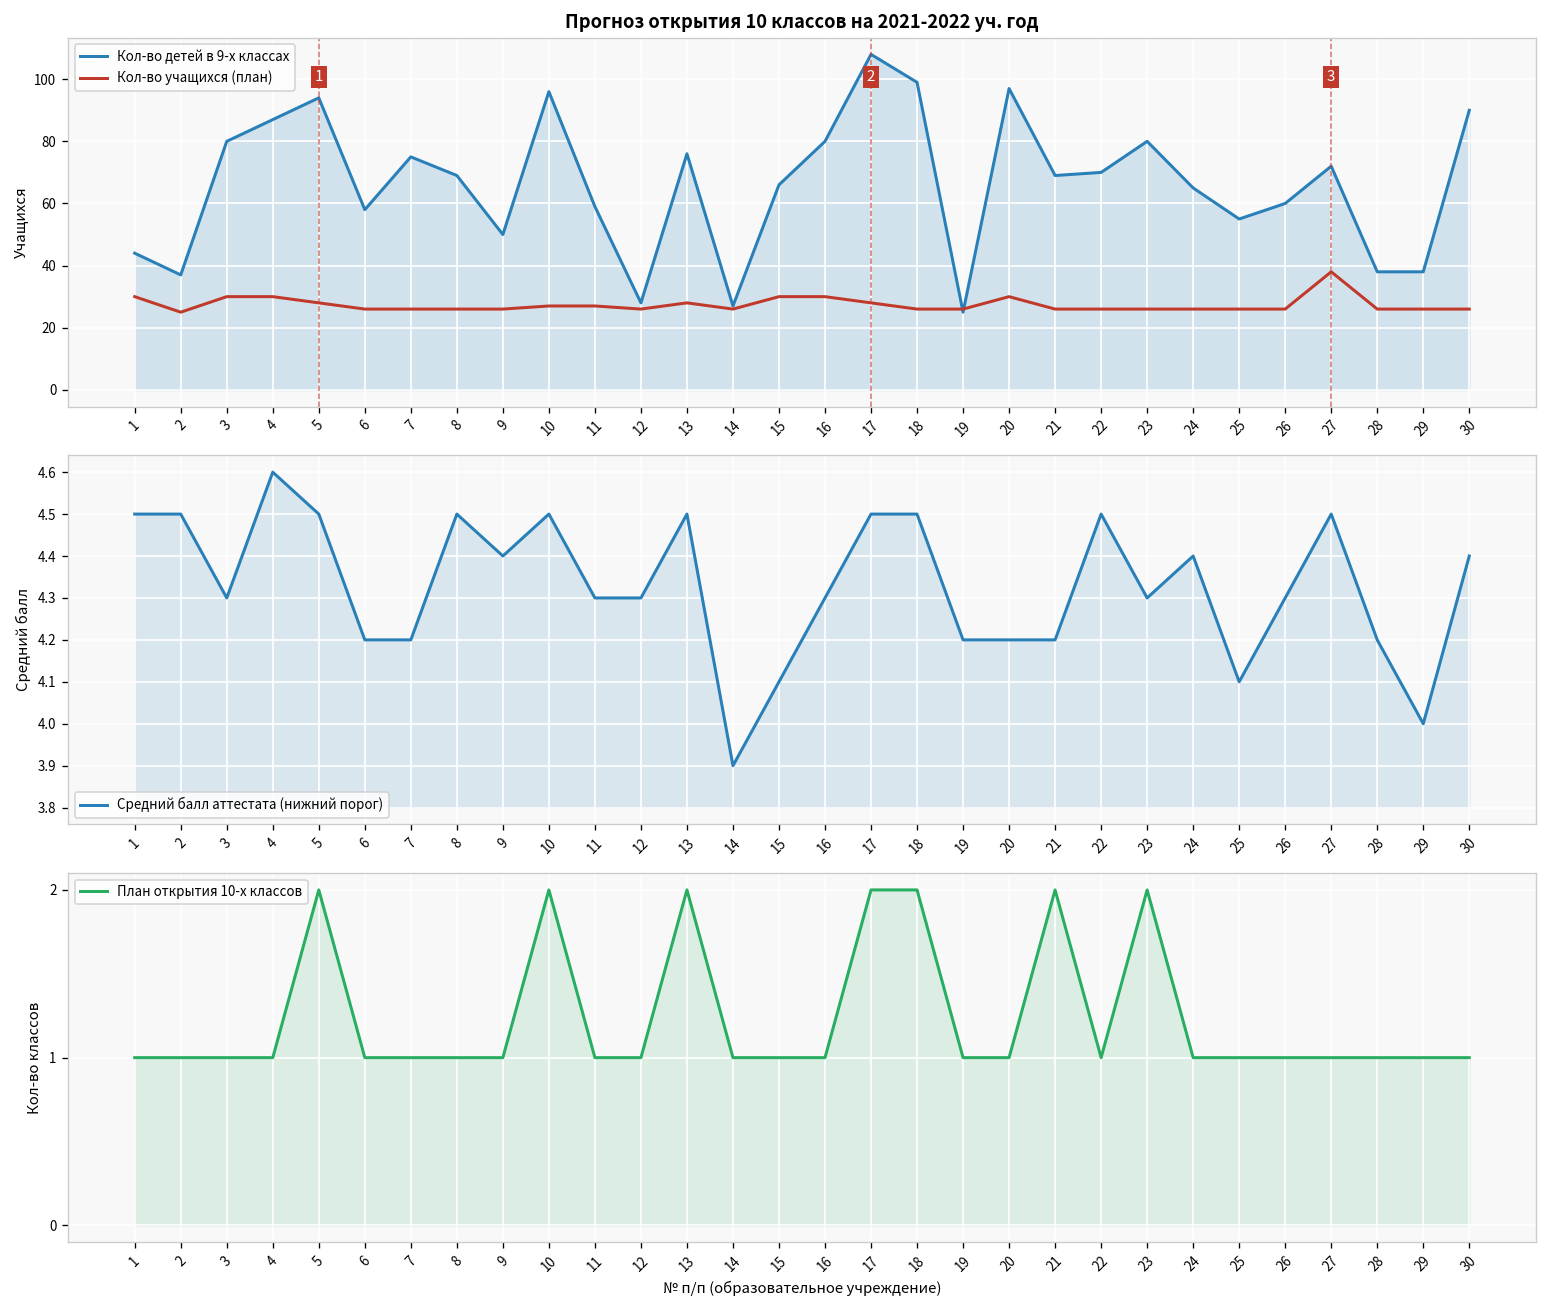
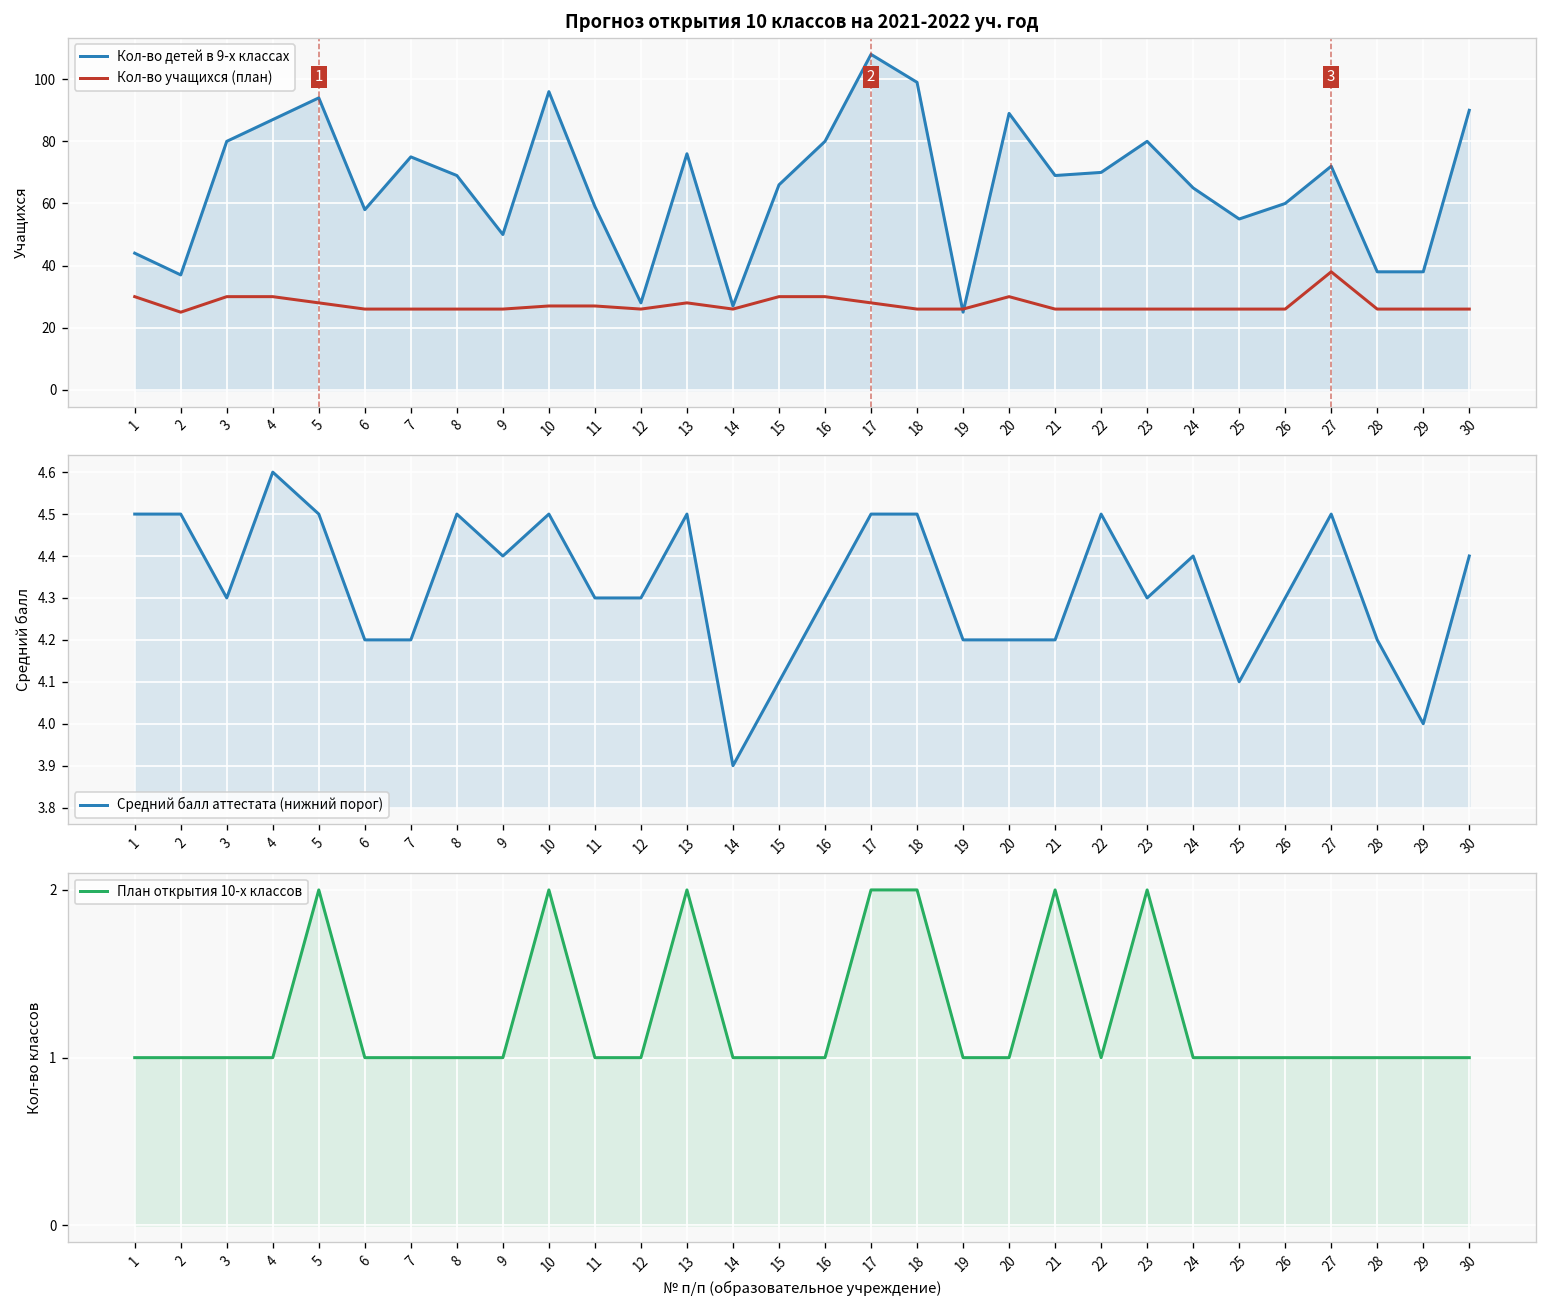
  {
    "Прогноз открытия 10 классов на 2021-2022 уч. год": {
      "Кол-во детей в 9-х классах": {
        "1": 44,
        "2": 37,
        "3": 80,
        "4": 87,
        "6": 58,
        "7": 75,
        "8": 69,
        "9": 50,
        "10": 96,
        "11": 59,
        "12": 28,
        "13": 76,
        "14": 27,
        "15": 66,
        "16": 80,
        "18": 99,
        "19": 25,
-       "20": 97,
+       "20": 89,
        "21": 69,
        "22": 70,
        "23": 80,
        "24": 65,
        "25": 55,
        "26": 60,
        "27": 72,
        "28": 38,
        "29": 38,
        "30": 90
      },
      "Кол-во учащихся (план)": {
        "1": 30,
        "2": 25,
        "3": 30,
        "4": 30,
        "5": 28,
        "6": 26,
        "7": 26,
        "8": 26,
        "9": 26,
        "10": 27,
        "11": 27,
        "12": 26,
        "13": 28,
        "14": 26,
        "15": 30,
        "16": 30,
        "17": 28,
        "18": 26,
        "19": 26,
        "20": 30,
        "21": 26,
        "22": 26,
        "23": 26,
        "24": 26,
        "25": 26,
        "26": 26,
        "27": 38,
        "28": 26,
        "29": 26,
        "30": 26
      }
    }
  }
